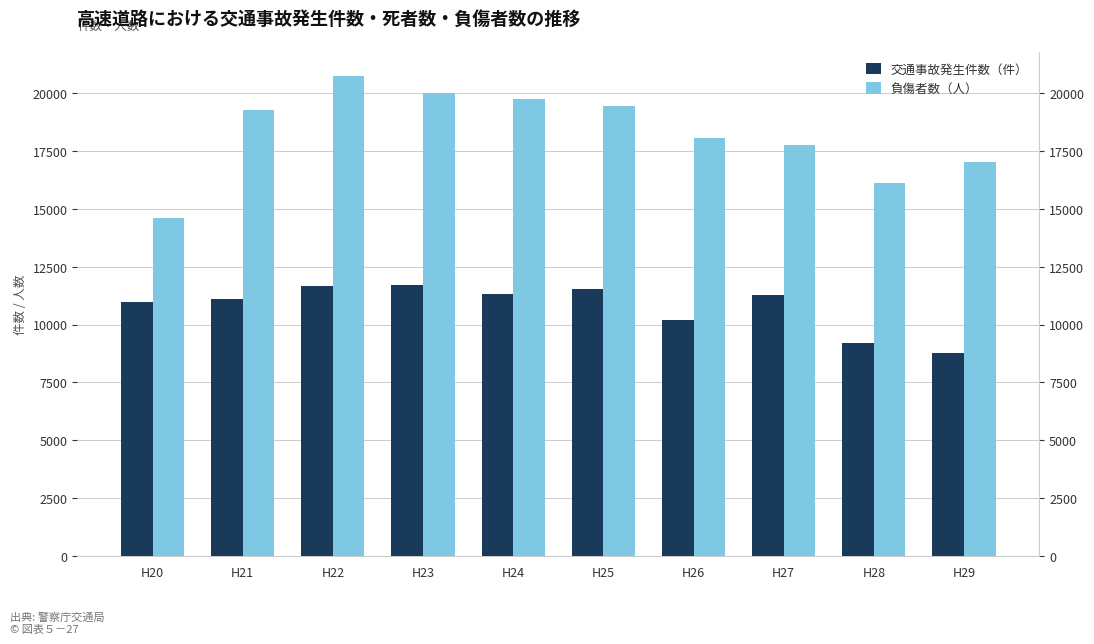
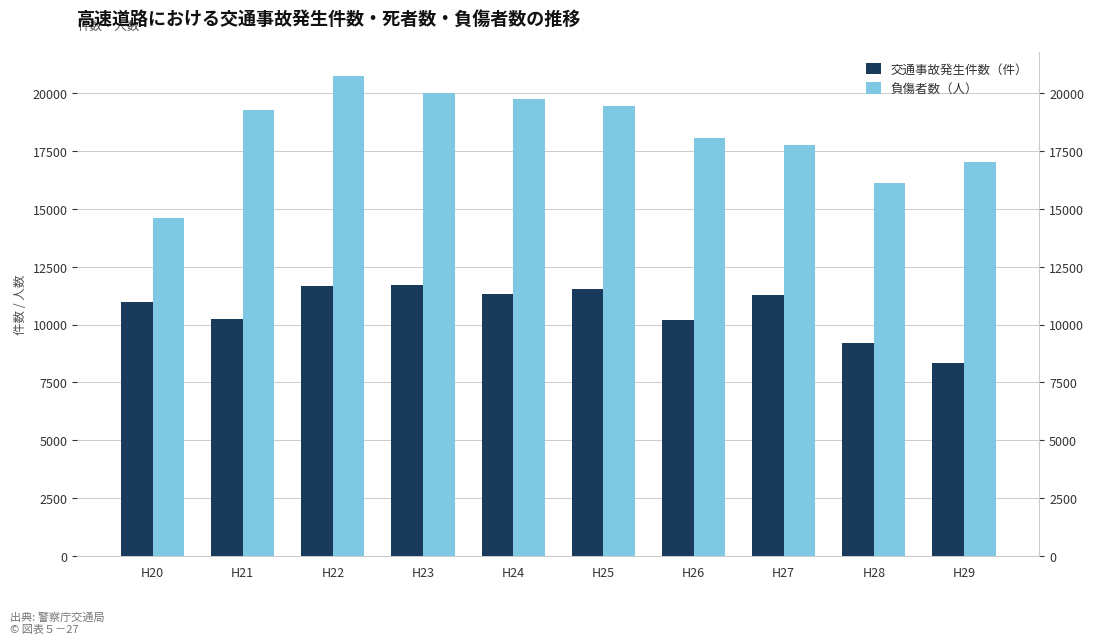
  {
    "交通事故発生件数（件）": {
      "H20": 11000,
-     "H21": 11100,
+     "H21": 10200,
      "H22": 11700,
      "H23": 11700,
      "H24": 11300,
      "H25": 11500,
      "H26": 10200,
      "H27": 11300,
      "H28": 9200,
-     "H29": 8800
+     "H29": 8400
    },
    "負傷者数（人）": {
      "H20": 14600,
      "H21": 19300,
      "H22": 20700,
      "H23": 20000,
      "H24": 19700,
      "H25": 19400,
      "H26": 18100,
      "H27": 17700,
      "H28": 16100,
      "H29": 17000
    }
  }
